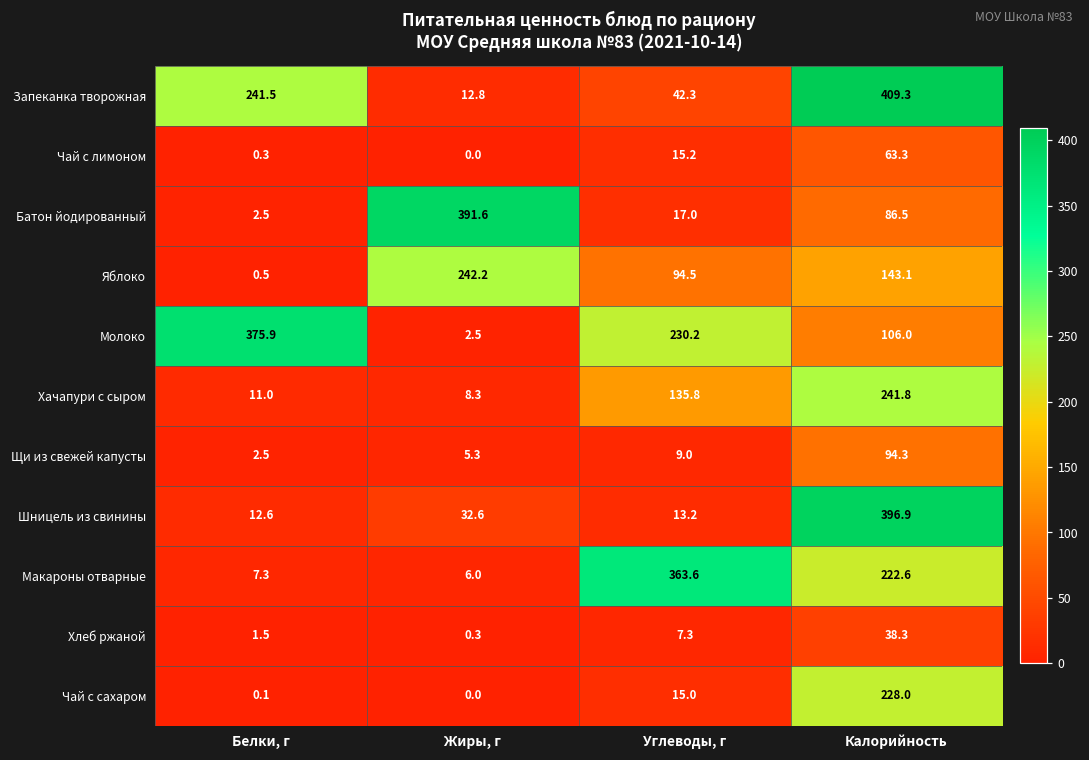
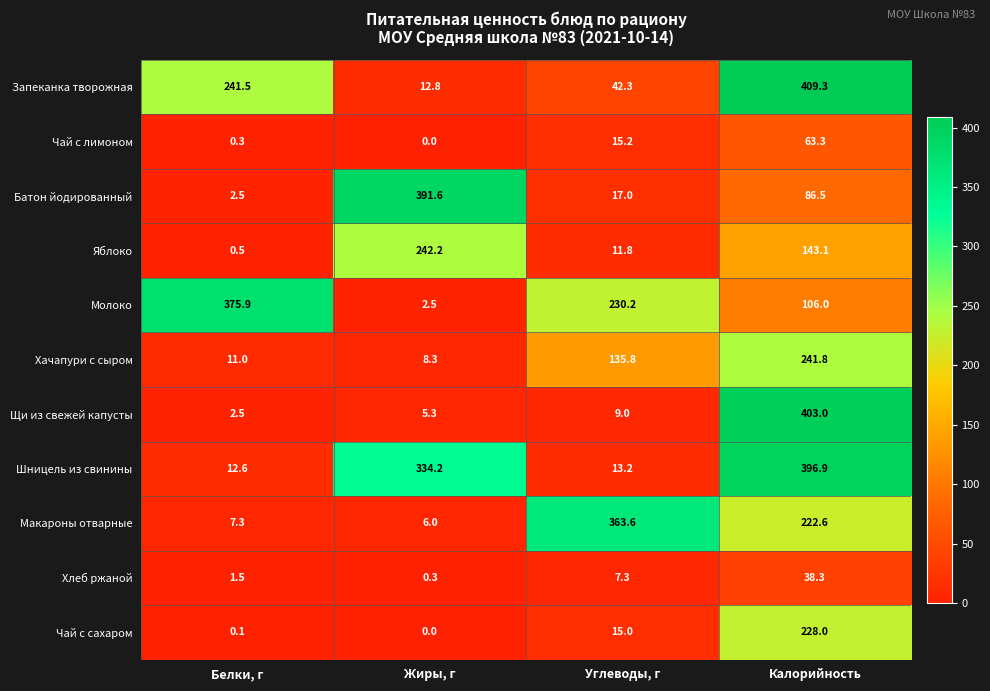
  {
    "Запеканка творожная": {
      "Белки, г": 241.5,
      "Жиры, г": 12.8,
      "Углеводы, г": 42.3,
      "Калорийность": 409.3
    },
    "Чай с лимоном": {
      "Белки, г": 0.3,
      "Жиры, г": 0.0,
      "Углеводы, г": 15.2,
      "Калорийность": 63.3
    },
    "Батон йодированный": {
      "Белки, г": 2.5,
      "Жиры, г": 391.6,
      "Углеводы, г": 17.0,
      "Калорийность": 86.5
    },
    "Яблоко": {
      "Белки, г": 0.5,
      "Жиры, г": 242.2,
-     "Углеводы, г": 94.5,
+     "Углеводы, г": 11.8,
      "Калорийность": 143.1
    },
    "Молоко": {
      "Белки, г": 375.9,
      "Жиры, г": 2.5,
      "Углеводы, г": 230.2,
      "Калорийность": 106.0
    },
    "Хачапури с сыром": {
      "Белки, г": 11.0,
      "Жиры, г": 8.3,
      "Углеводы, г": 135.8,
      "Калорийность": 241.8
    },
    "Щи из свежей капусты": {
      "Белки, г": 2.5,
      "Жиры, г": 5.3,
      "Углеводы, г": 9.0,
-     "Калорийность": 94.3
+     "Калорийность": 403.0
    },
    "Шницель из свинины": {
      "Белки, г": 12.6,
-     "Жиры, г": 32.6,
+     "Жиры, г": 334.2,
      "Углеводы, г": 13.2,
      "Калорийность": 396.9
    },
    "Макароны отварные": {
      "Белки, г": 7.3,
      "Жиры, г": 6.0,
      "Углеводы, г": 363.6,
      "Калорийность": 222.6
    },
    "Хлеб ржаной": {
      "Белки, г": 1.5,
      "Жиры, г": 0.3,
      "Углеводы, г": 7.3,
      "Калорийность": 38.3
    },
    "Чай с сахаром": {
      "Белки, г": 0.1,
      "Жиры, г": 0.0,
      "Углеводы, г": 15.0,
      "Калорийность": 228.0
    }
  }
